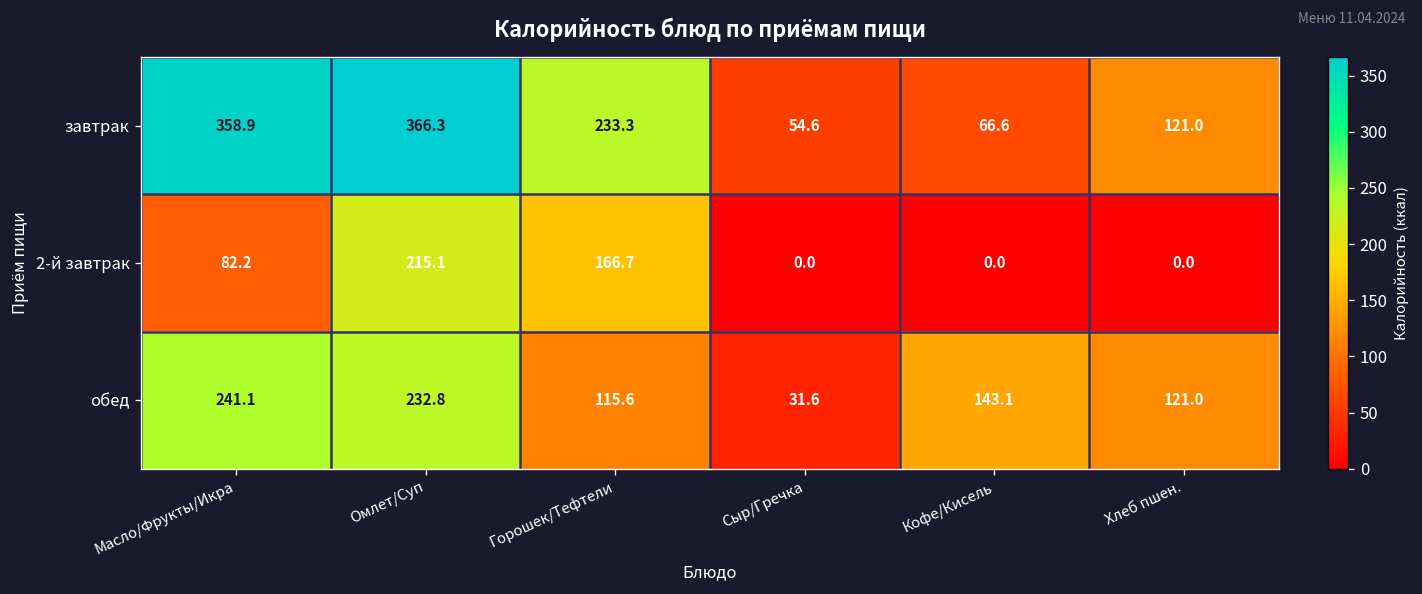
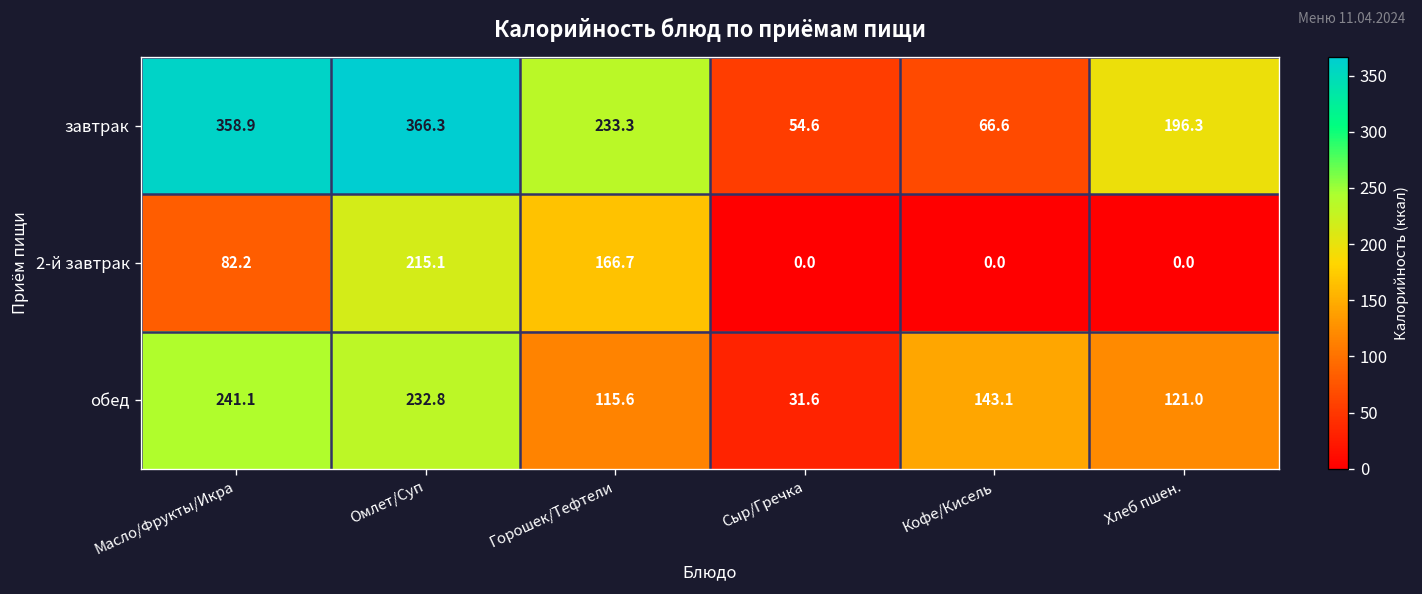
  {
    "завтрак": {
      "Масло/Фрукты/Икра": 358.9,
      "Омлет/Суп": 366.3,
      "Горошек/Тефтели": 233.3,
      "Сыр/Гречка": 54.6,
      "Кофе/Кисель": 66.6,
-     "Хлеб пшен.": 121.0
+     "Хлеб пшен.": 196.3
    },
    "2-й завтрак": {
      "Масло/Фрукты/Икра": 82.2,
      "Омлет/Суп": 215.1,
      "Горошек/Тефтели": 166.7,
      "Сыр/Гречка": 0.0,
      "Кофе/Кисель": 0.0,
      "Хлеб пшен.": 0.0
    },
    "обед": {
      "Масло/Фрукты/Икра": 241.1,
      "Омлет/Суп": 232.8,
      "Горошек/Тефтели": 115.6,
      "Сыр/Гречка": 31.6,
      "Кофе/Кисель": 143.1,
      "Хлеб пшен.": 121.0
    }
  }
